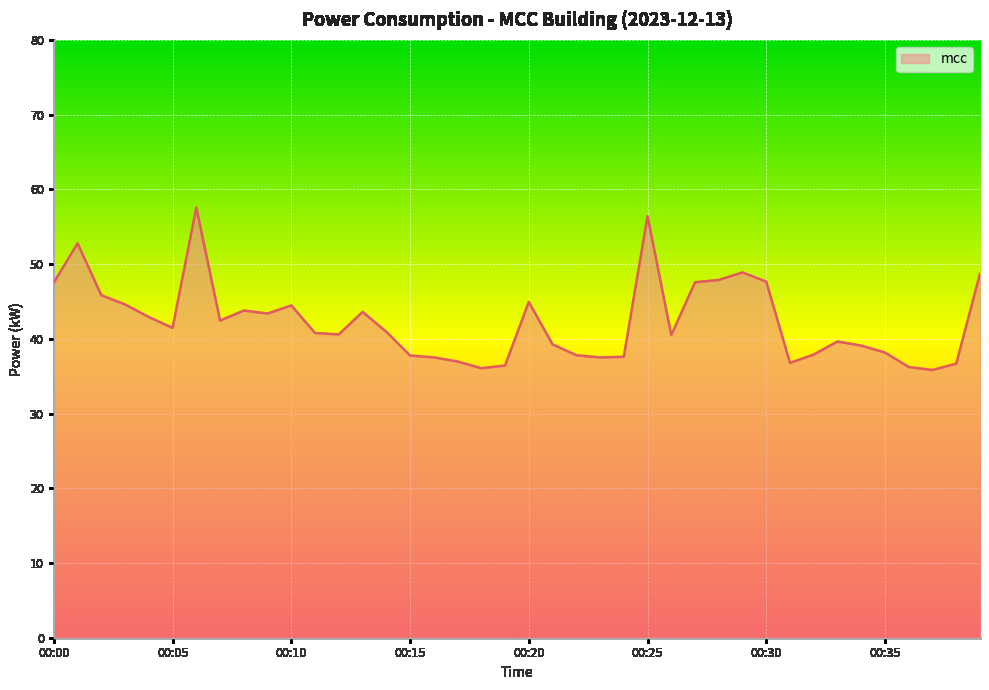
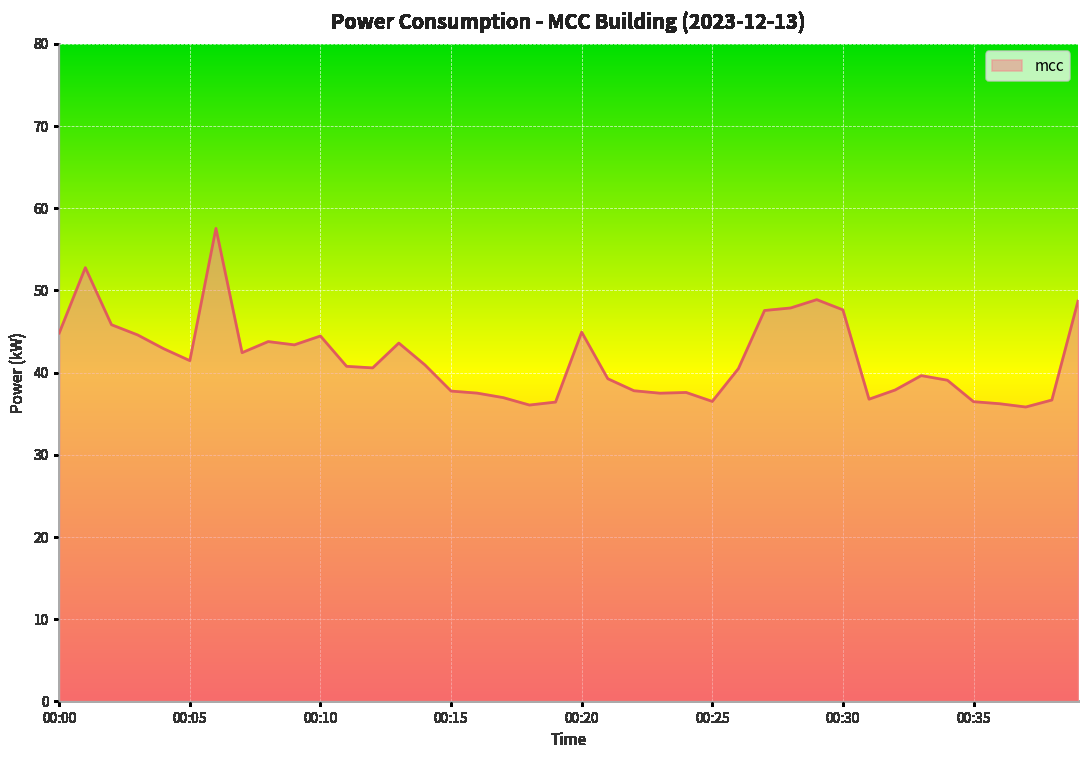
  {
-   "00:00": 48,
+   "00:00": 45,
    "00:05": 41,
    "00:10": 44,
    "00:15": 38,
    "00:20": 45,
-   "00:25": 56,
+   "00:25": 37,
    "00:30": 48,
-   "00:35": 38
+   "00:35": 36
  }
